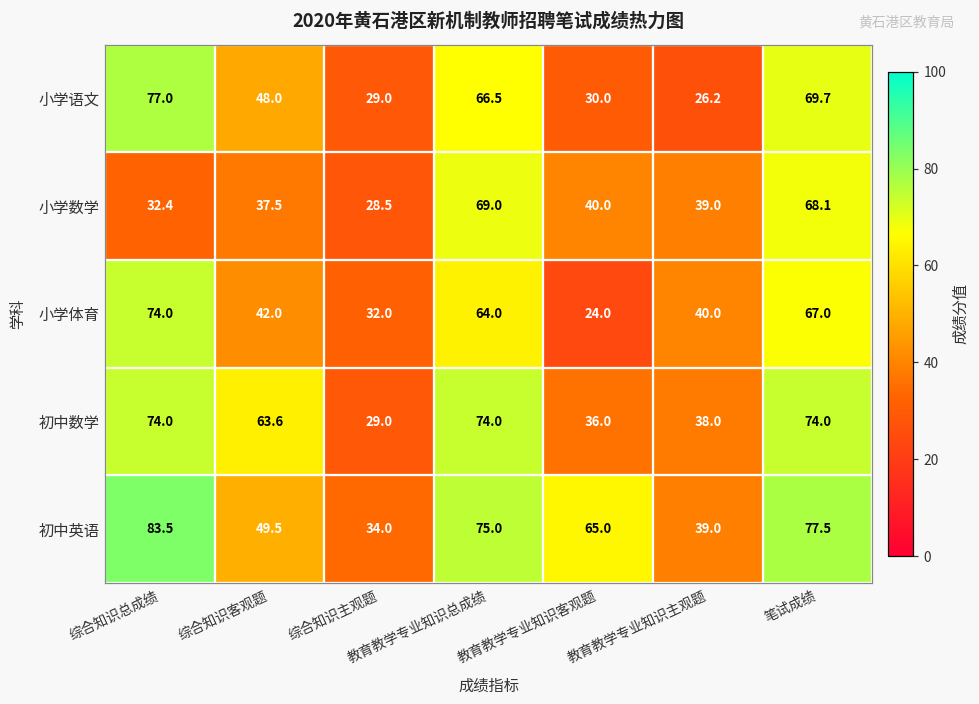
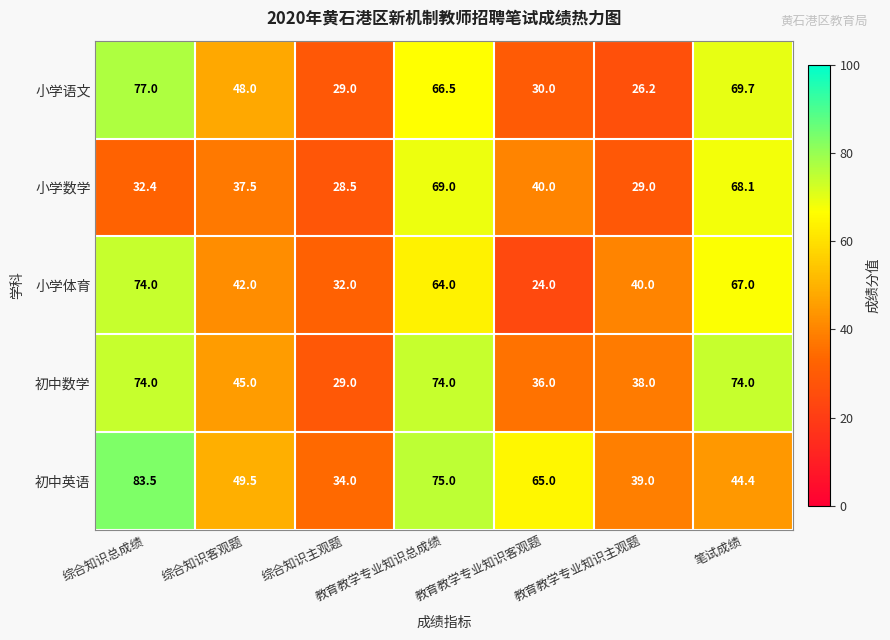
  {
    "小学语文": {
      "综合知识总成绩": 77.0,
      "综合知识客观题": 48.0,
      "综合知识主观题": 29.0,
      "教育教学专业知识总成绩": 66.5,
      "教育教学专业知识客观题": 30.0,
      "教育教学专业知识主观题": 26.2,
      "笔试成绩": 69.7
    },
    "小学数学": {
      "综合知识总成绩": 32.4,
      "综合知识客观题": 37.5,
      "综合知识主观题": 28.5,
      "教育教学专业知识总成绩": 69.0,
      "教育教学专业知识客观题": 40.0,
-     "教育教学专业知识主观题": 39.0,
+     "教育教学专业知识主观题": 29.0,
      "笔试成绩": 68.1
    },
    "小学体育": {
      "综合知识总成绩": 74.0,
      "综合知识客观题": 42.0,
      "综合知识主观题": 32.0,
      "教育教学专业知识总成绩": 64.0,
      "教育教学专业知识客观题": 24.0,
      "教育教学专业知识主观题": 40.0,
      "笔试成绩": 67.0
    },
    "初中数学": {
      "综合知识总成绩": 74.0,
-     "综合知识客观题": 63.6,
+     "综合知识客观题": 45.0,
      "综合知识主观题": 29.0,
      "教育教学专业知识总成绩": 74.0,
      "教育教学专业知识客观题": 36.0,
      "教育教学专业知识主观题": 38.0,
      "笔试成绩": 74.0
    },
    "初中英语": {
      "综合知识总成绩": 83.5,
      "综合知识客观题": 49.5,
      "综合知识主观题": 34.0,
      "教育教学专业知识总成绩": 75.0,
      "教育教学专业知识客观题": 65.0,
      "教育教学专业知识主观题": 39.0,
-     "笔试成绩": 77.5
+     "笔试成绩": 44.4
    }
  }
